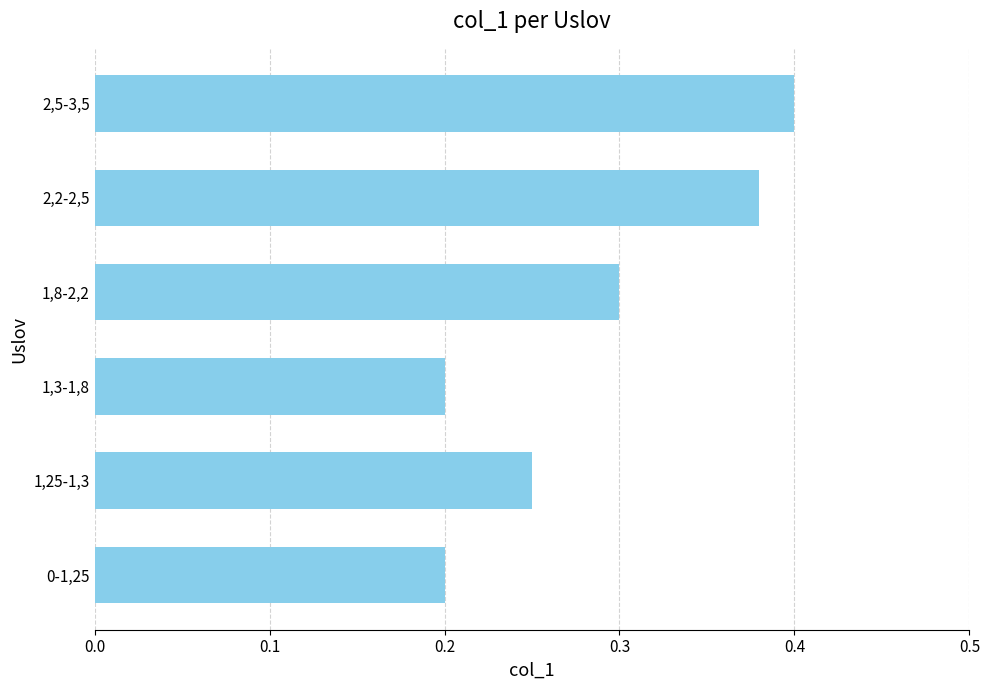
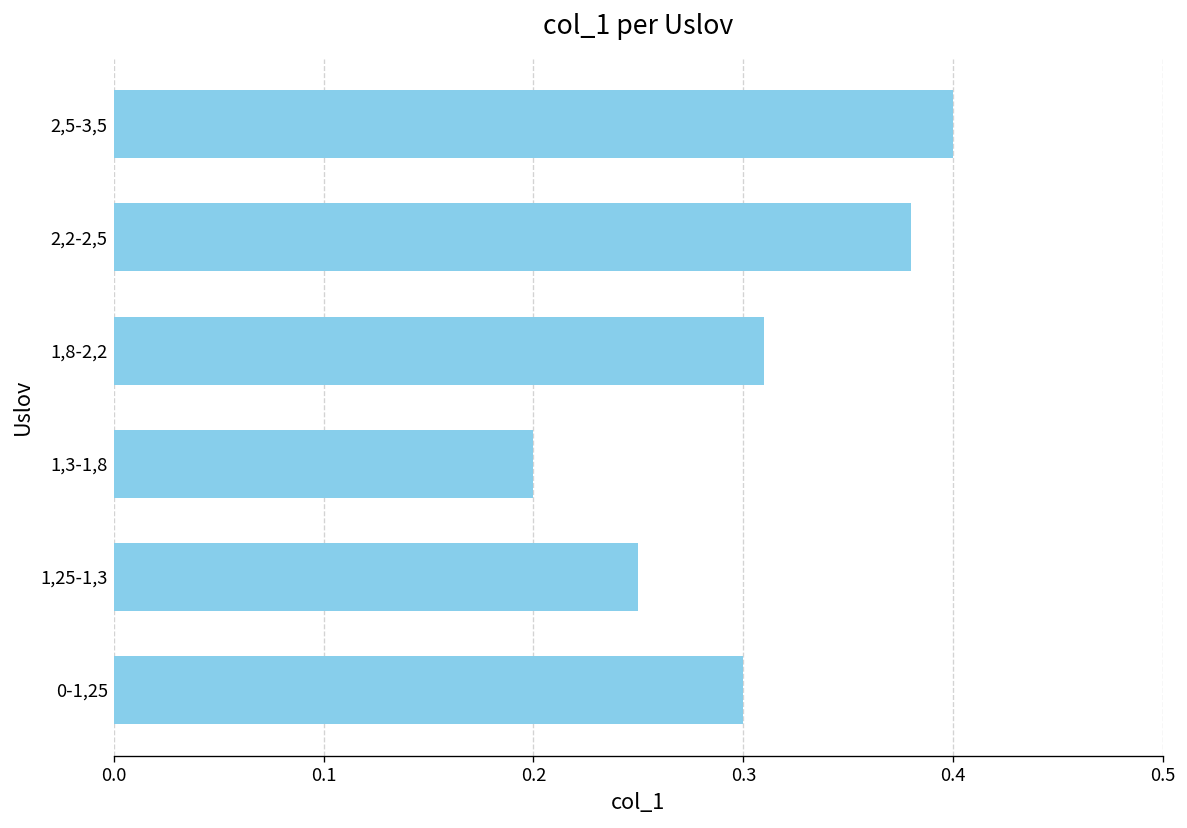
  {
    "2,5-3,5": 0.40,
    "2,2-2,5": 0.38,
-   "1,8-2,2": 0.30,
+   "1,8-2,2": 0.31,
    "1,3-1,8": 0.20,
    "1,25-1,3": 0.25,
-   "0-1,25": 0.2
+   "0-1,25": 0.3
  }
